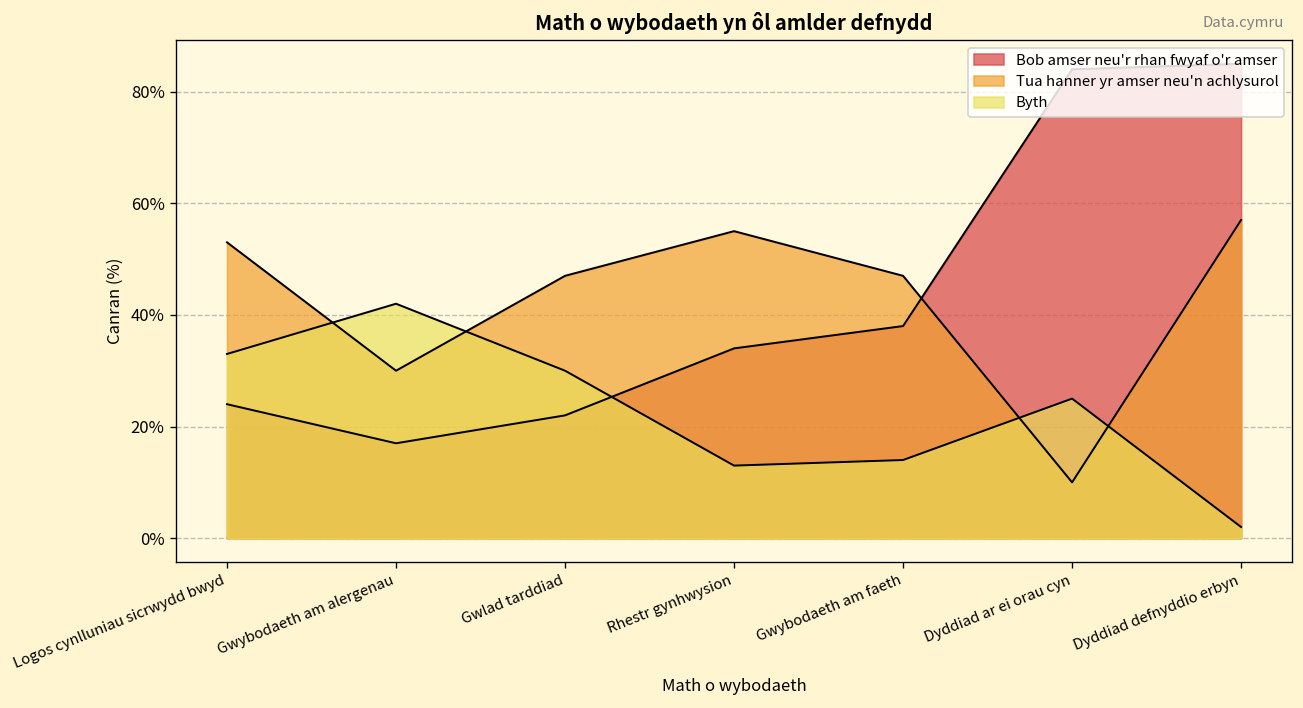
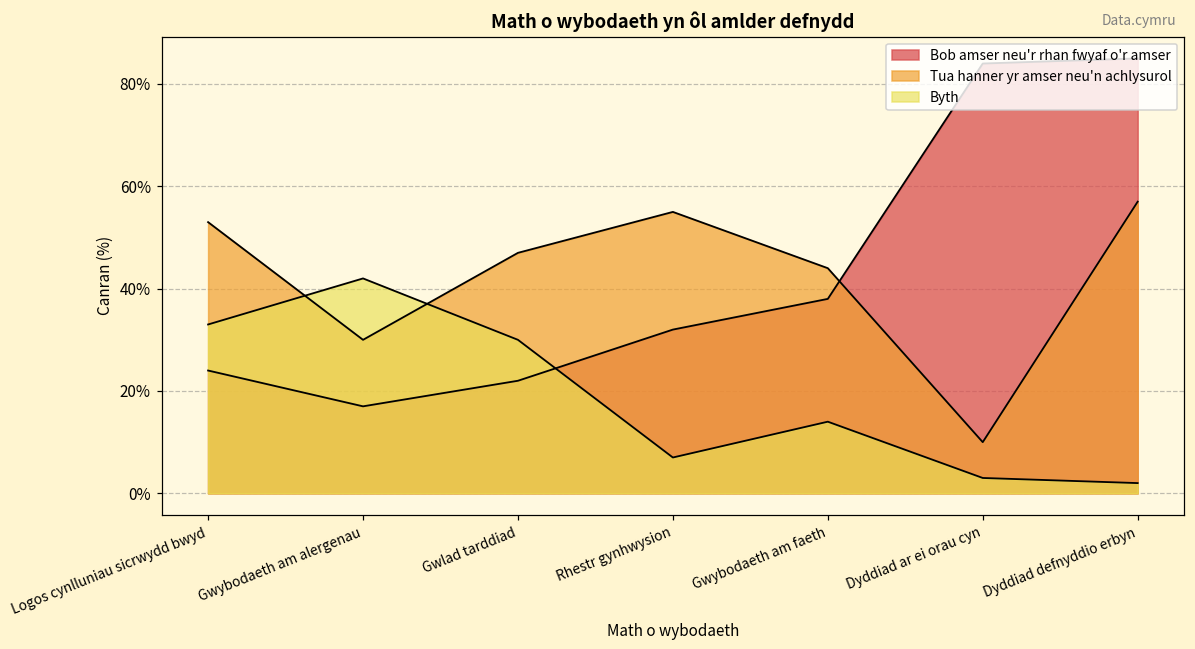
  {
    "Bob amser neu'r rhan fwyaf o'r amser": {
      "Logos cynlluniau sicrwydd bwyd": "24%",
      "Gwybodaeth am alergenau": "17%",
      "Gwlad tarddiad": "22%",
-     "Rhestr gynhwysion": "34%",
+     "Rhestr gynhwysion": "32%",
      "Gwybodaeth am faeth": "38%"
    },
    "Tua hanner yr amser neu'n achlysurol": {
      "Logos cynlluniau sicrwydd bwyd": "53%",
      "Gwybodaeth am alergenau": "30%",
      "Gwlad tarddiad": "47%",
      "Rhestr gynhwysion": "55%",
-     "Gwybodaeth am faeth": "47%",
+     "Gwybodaeth am faeth": "44%",
      "Dyddiad ar ei orau cyn": "10%",
      "Dyddiad defnyddio erbyn": "57%"
    },
    "Byth": {
      "Logos cynlluniau sicrwydd bwyd": "33%",
      "Gwybodaeth am alergenau": "42%",
      "Gwlad tarddiad": "30%",
-     "Rhestr gynhwysion": "13%",
+     "Rhestr gynhwysion": "7%",
      "Gwybodaeth am faeth": "14%",
-     "Dyddiad ar ei orau cyn": "25%",
+     "Dyddiad ar ei orau cyn": "3%",
      "Dyddiad defnyddio erbyn": "2%"
    }
  }
